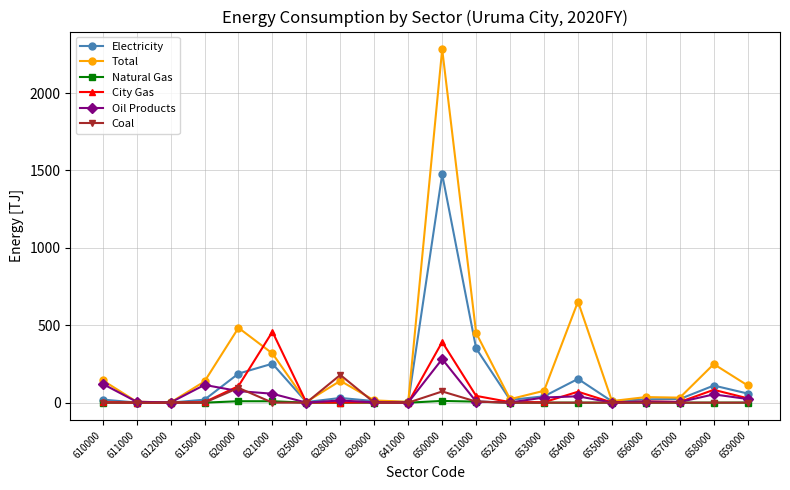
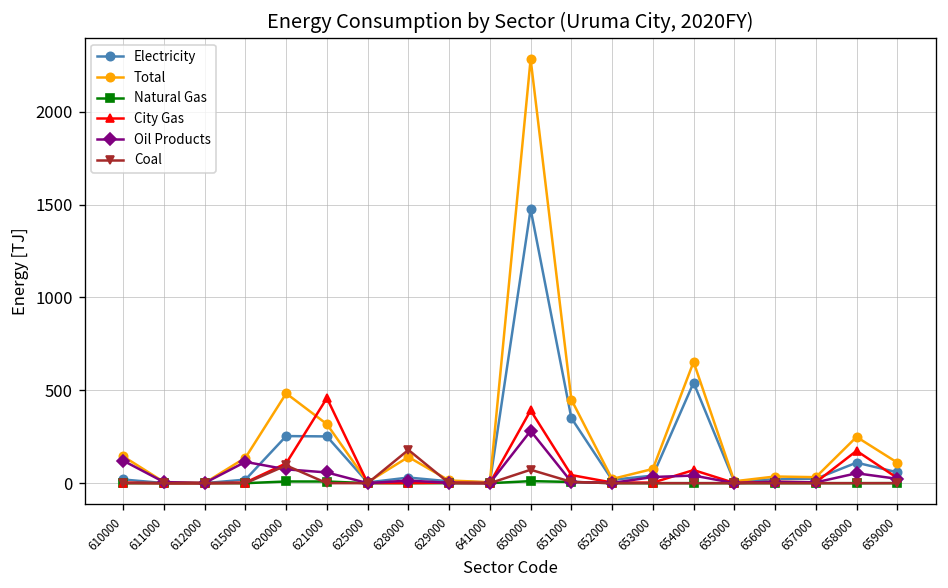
  {
    "Electricity": {
      "610000": 20,
-     "620000": 190,
+     "620000": 250,
      "621000": 250,
      "650000": 1480,
      "651000": 350,
-     "654000": 150,
+     "654000": 540,
      "658000": 110,
      "659000": 60
    },
    "Total": {
      "610000": 140,
      "615000": 140,
      "620000": 480,
      "621000": 320,
      "628000": 140,
      "650000": 2280,
      "651000": 450,
      "653000": 80,
      "654000": 650,
      "658000": 250,
      "659000": 110
    },
    "Natural Gas": {
      "620000": 10,
      "650000": 10
    },
    "City Gas": {
      "621000": 460,
      "650000": 390,
      "651000": 40,
      "654000": 70,
-     "658000": 80
+     "658000": 170
    },
    "Oil Products": {
      "610000": 120,
      "615000": 110,
      "620000": 70,
      "621000": 60,
      "650000": 280,
      "654000": 40,
      "658000": 50
    },
    "Coal": {
      "628000": 180,
      "650000": 70
    }
  }
